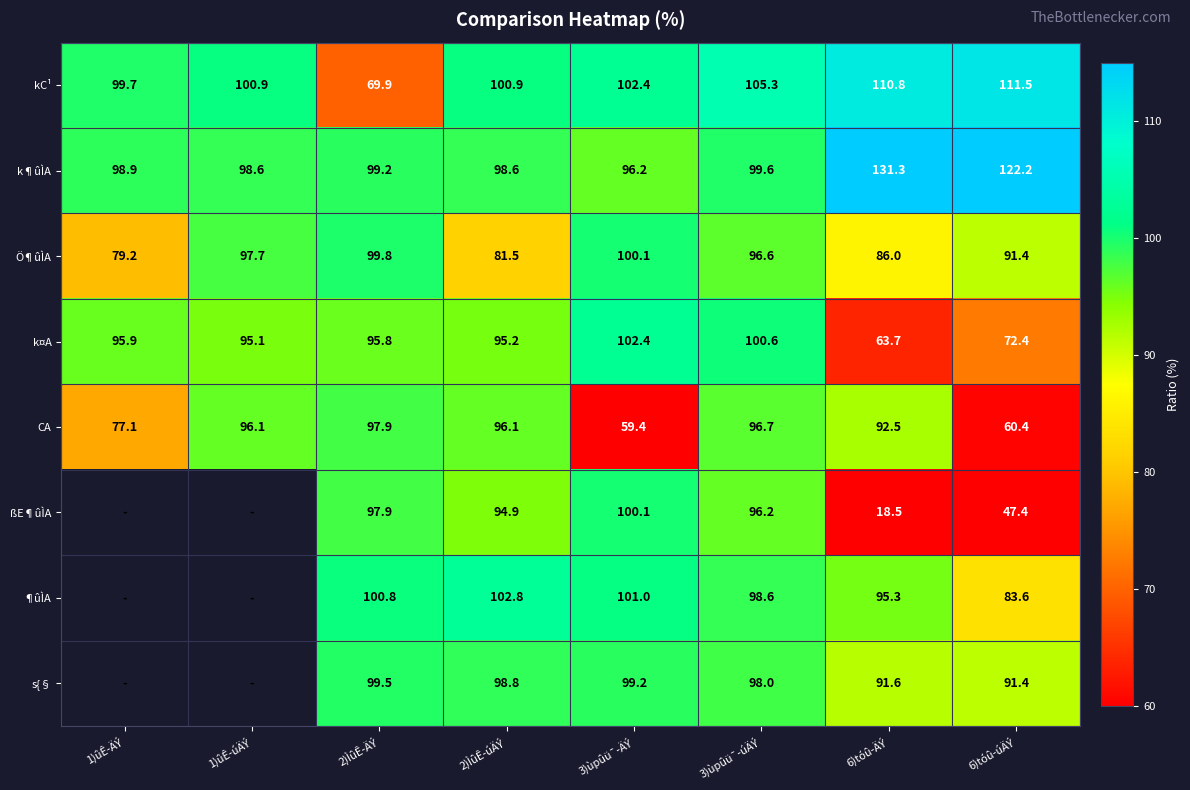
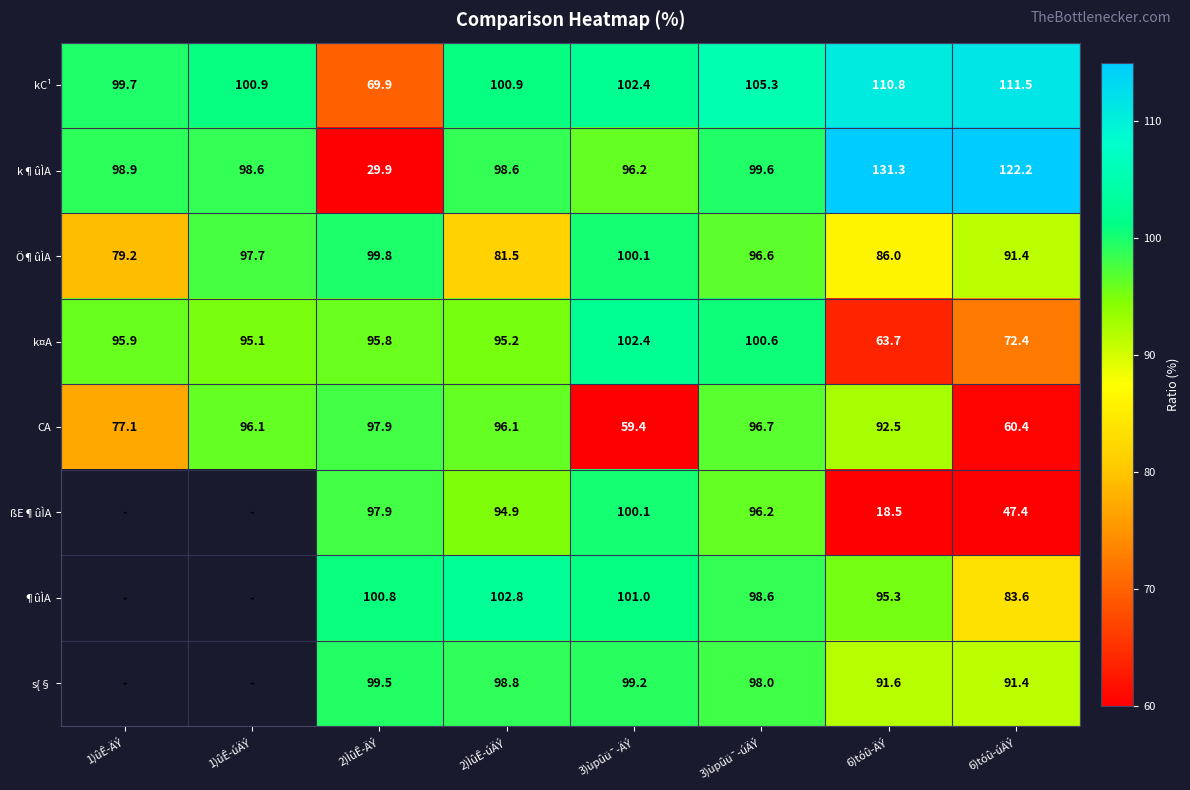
  {
    "kC¹": {
      "1)ûÊ-ÄÝ": 99.7,
      "1)ûÊ-úÄÝ": 100.9,
      "2)ÌûÊ-ÄÝ": 69.9,
      "2)ÌûÊ-úÄÝ": 100.9,
      "3)ùpûü¯-ÄÝ": 102.4,
      "3)ùpûü¯-úÄÝ": 105.3,
      "6)tóû-ÄÝ": 110.8,
      "6)tóû-úÄÝ": 111.5
    },
    "k¶ûÌA": {
      "1)ûÊ-ÄÝ": 98.9,
      "1)ûÊ-úÄÝ": 98.6,
-     "2)ÌûÊ-ÄÝ": 99.2,
+     "2)ÌûÊ-ÄÝ": 29.9,
      "2)ÌûÊ-úÄÝ": 98.6,
      "3)ùpûü¯-ÄÝ": 96.2,
      "3)ùpûü¯-úÄÝ": 99.6,
      "6)tóû-ÄÝ": 131.3,
      "6)tóû-úÄÝ": 122.2
    },
    "Ö¶ûÌA": {
      "1)ûÊ-ÄÝ": 79.2,
      "1)ûÊ-úÄÝ": 97.7,
      "2)ÌûÊ-ÄÝ": 99.8,
      "2)ÌûÊ-úÄÝ": 81.5,
      "3)ùpûü¯-ÄÝ": 100.1,
      "3)ùpûü¯-úÄÝ": 96.6,
      "6)tóû-ÄÝ": 86.0,
      "6)tóû-úÄÝ": 91.4
    },
    "k¤A": {
      "1)ûÊ-ÄÝ": 95.9,
      "1)ûÊ-úÄÝ": 95.1,
      "2)ÌûÊ-ÄÝ": 95.8,
      "2)ÌûÊ-úÄÝ": 95.2,
      "3)ùpûü¯-ÄÝ": 102.4,
      "3)ùpûü¯-úÄÝ": 100.6,
      "6)tóû-ÄÝ": 63.7,
      "6)tóû-úÄÝ": 72.4
    },
    "CA": {
      "1)ûÊ-ÄÝ": 77.1,
      "1)ûÊ-úÄÝ": 96.1,
      "2)ÌûÊ-ÄÝ": 97.9,
      "2)ÌûÊ-úÄÝ": 96.1,
      "3)ùpûü¯-ÄÝ": 59.4,
      "3)ùpûü¯-úÄÝ": 96.7,
      "6)tóû-ÄÝ": 92.5,
      "6)tóû-úÄÝ": 60.4
    },
    "ßE¶ûÌA": {
      "2)ÌûÊ-ÄÝ": 97.9,
      "2)ÌûÊ-úÄÝ": 94.9,
      "3)ùpûü¯-ÄÝ": 100.1,
      "3)ùpûü¯-úÄÝ": 96.2,
      "6)tóû-ÄÝ": 18.5,
      "6)tóû-úÄÝ": 47.4
    },
    "¶ûÌA": {
      "2)ÌûÊ-ÄÝ": 100.8,
      "2)ÌûÊ-úÄÝ": 102.8,
      "3)ùpûü¯-ÄÝ": 101.0,
      "3)ùpûü¯-úÄÝ": 98.6,
      "6)tóû-ÄÝ": 95.3,
      "6)tóû-úÄÝ": 83.6
    },
    "s{§": {
      "2)ÌûÊ-ÄÝ": 99.5,
      "2)ÌûÊ-úÄÝ": 98.8,
      "3)ùpûü¯-ÄÝ": 99.2,
      "3)ùpûü¯-úÄÝ": 98.0,
      "6)tóû-ÄÝ": 91.6,
      "6)tóû-úÄÝ": 91.4
    }
  }
